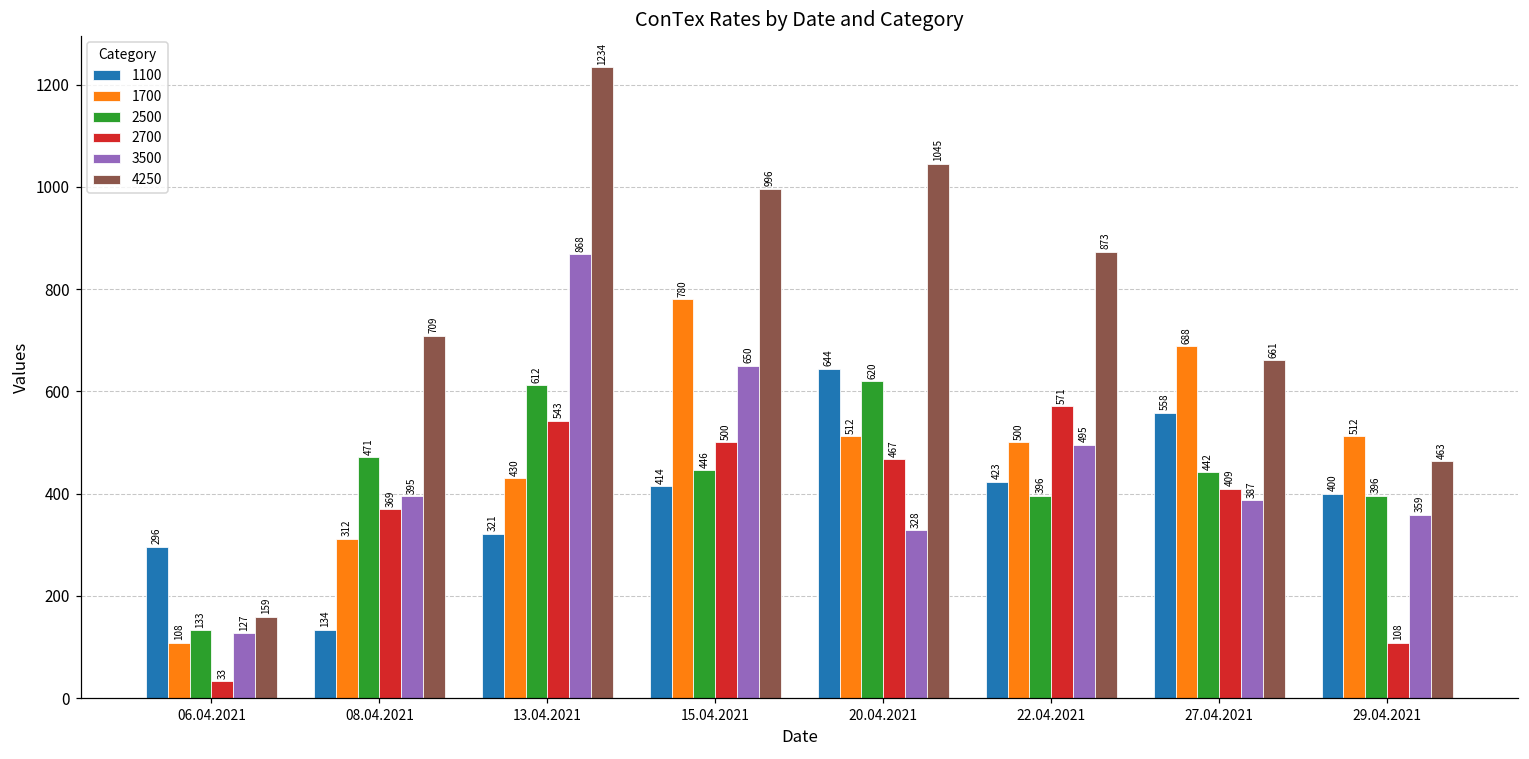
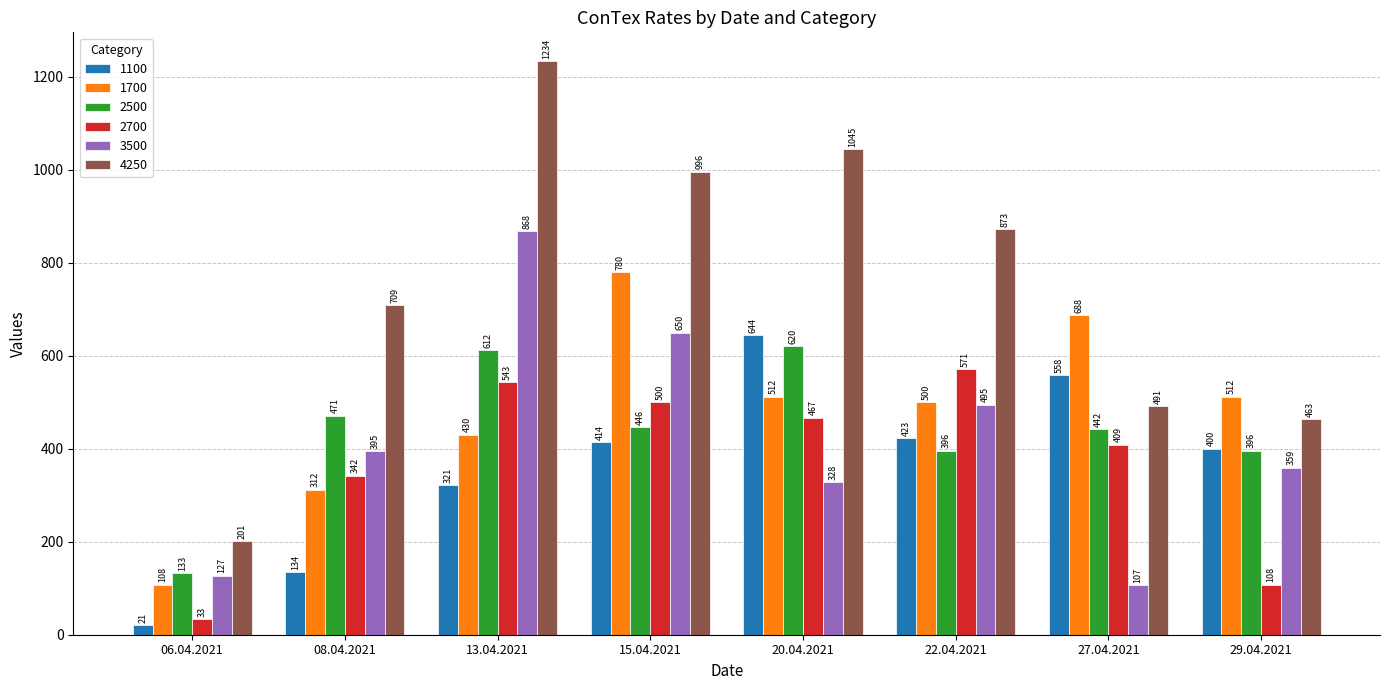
  {
    "1100": {
-     "06.04.2021": 296,
+     "06.04.2021": 21,
      "08.04.2021": 134,
      "13.04.2021": 321,
      "15.04.2021": 414,
      "20.04.2021": 644,
      "22.04.2021": 423,
      "27.04.2021": 558,
      "29.04.2021": 400
    },
    "1700": {
      "06.04.2021": 108,
      "08.04.2021": 312,
      "13.04.2021": 430,
      "15.04.2021": 780,
      "20.04.2021": 512,
      "22.04.2021": 500,
      "27.04.2021": 688,
      "29.04.2021": 512
    },
    "2500": {
      "06.04.2021": 133,
      "08.04.2021": 471,
      "13.04.2021": 612,
      "15.04.2021": 446,
      "20.04.2021": 620,
      "22.04.2021": 396,
      "27.04.2021": 442,
      "29.04.2021": 396
    },
    "2700": {
      "06.04.2021": 33,
-     "08.04.2021": 369,
+     "08.04.2021": 342,
      "13.04.2021": 543,
      "15.04.2021": 500,
      "20.04.2021": 467,
      "22.04.2021": 571,
      "27.04.2021": 409,
      "29.04.2021": 108
    },
    "3500": {
      "06.04.2021": 127,
      "08.04.2021": 395,
      "13.04.2021": 868,
      "15.04.2021": 650,
      "20.04.2021": 328,
      "22.04.2021": 495,
-     "27.04.2021": 387,
+     "27.04.2021": 107,
      "29.04.2021": 359
    },
    "4250": {
-     "06.04.2021": 159,
+     "06.04.2021": 201,
      "08.04.2021": 709,
      "13.04.2021": 1234,
      "15.04.2021": 996,
      "20.04.2021": 1045,
      "22.04.2021": 873,
-     "27.04.2021": 661,
+     "27.04.2021": 491,
      "29.04.2021": 463
    }
  }
